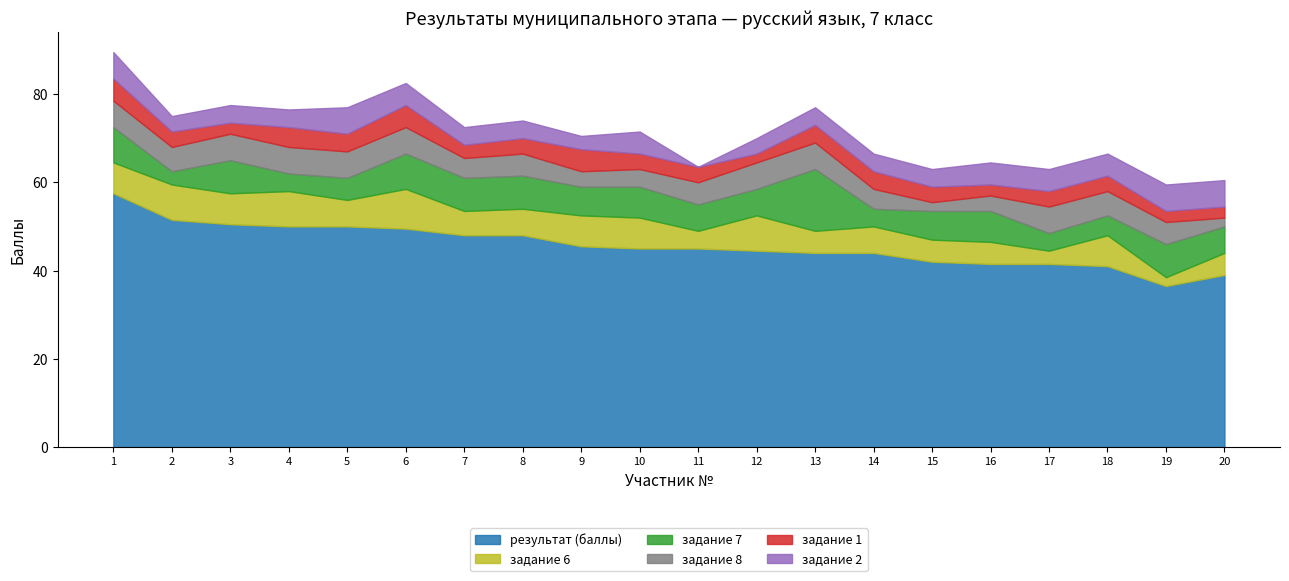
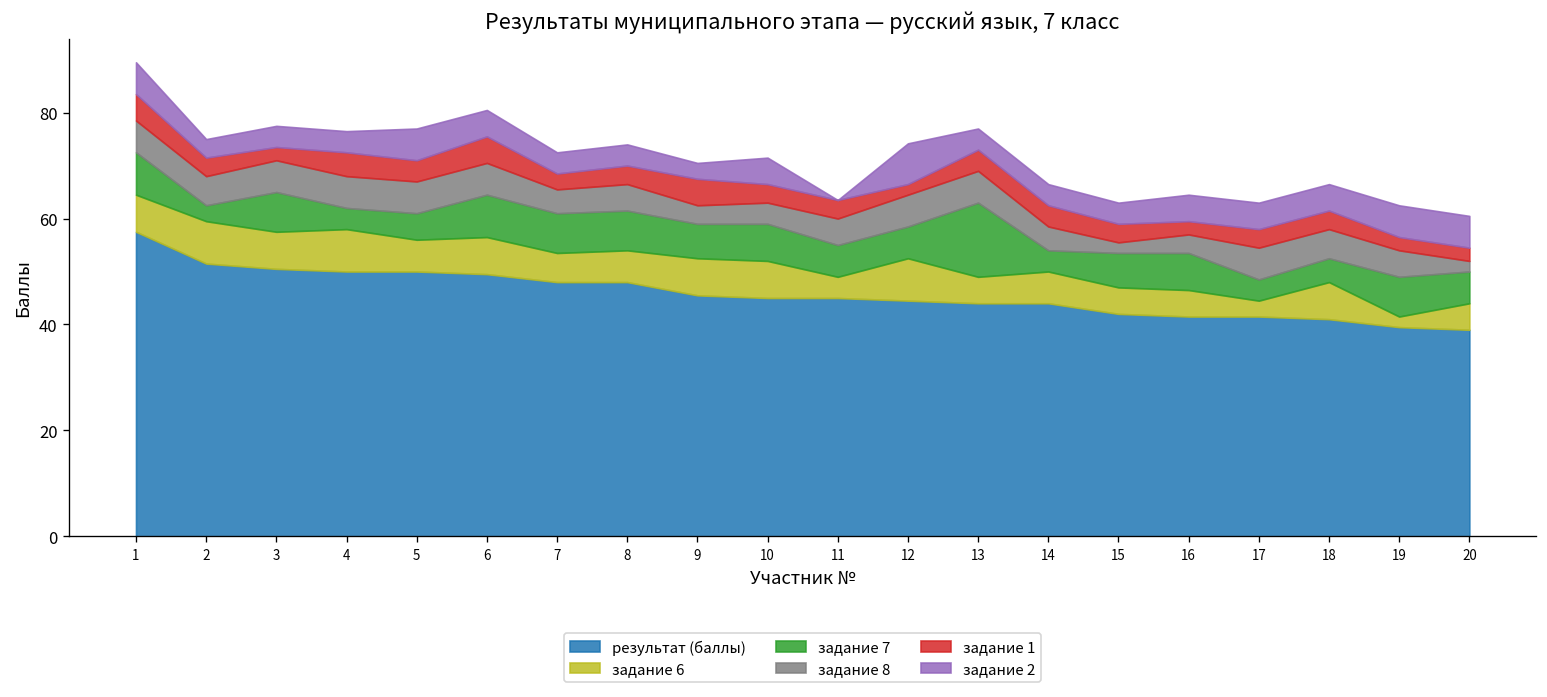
  {
    "результат (баллы)": {
      "1": 58,
      "2": 52,
      "3": 51,
      "4": 50,
      "5": 50,
      "6": 50,
      "7": 48,
      "8": 48,
      "9": 46,
      "10": 45,
      "11": 45,
      "12": 45,
      "13": 44,
      "14": 44,
      "15": 42,
      "16": 42,
      "17": 42,
      "18": 41,
-     "19": 37,
+     "19": 40,
      "20": 39
    },
    "задание 6": {
      "1": 7,
      "2": 8,
      "3": 7,
      "4": 8,
      "5": 6,
-     "6": 9,
+     "6": 7,
      "7": 6,
      "8": 6,
      "9": 7,
      "10": 7,
      "11": 4,
      "12": 8,
      "13": 5,
      "14": 6,
      "15": 5,
      "16": 5,
      "17": 3,
      "18": 7,
      "19": 2,
      "20": 5
    },
    "задание 7": {
      "1": 8,
      "2": 3,
      "3": 8,
      "4": 4,
      "5": 5,
      "6": 8,
      "7": 8,
      "8": 8,
      "9": 7,
      "10": 7,
      "11": 6,
      "12": 6,
      "13": 14,
      "14": 4,
      "15": 7,
      "16": 7,
      "17": 4,
      "18": 5,
      "19": 8,
      "20": 6
    },
    "задание 8": {
      "1": 6,
      "2": 6,
      "3": 6,
      "4": 6,
      "5": 6,
      "6": 6,
      "7": 5,
      "8": 5,
      "9": 4,
      "10": 4,
      "11": 5,
      "12": 6,
      "13": 6,
      "14": 5,
      "15": 2,
      "16": 4,
      "17": 6,
      "18": 6,
      "19": 5,
      "20": 2
    },
    "задание 1": {
      "1": 5,
      "2": 4,
      "3": 3,
      "4": 5,
      "5": 4,
      "6": 5,
      "7": 3,
      "8": 4,
      "9": 5,
      "10": 4,
      "12": 2,
      "13": 4,
      "14": 4,
      "15": 4,
      "16": 3,
      "17": 4,
      "18": 4,
      "19": 3,
      "20": 3
    },
    "задание 2": {
      "1": 6,
      "2": 4,
      "3": 4,
      "4": 4,
      "5": 6,
      "6": 5,
      "7": 4,
      "8": 4,
      "9": 3,
      "10": 5,
-     "12": 4,
+     "12": 8,
      "13": 4,
      "14": 4,
      "15": 4,
      "16": 5,
      "17": 5,
      "18": 5,
      "19": 6,
      "20": 6
    }
  }
